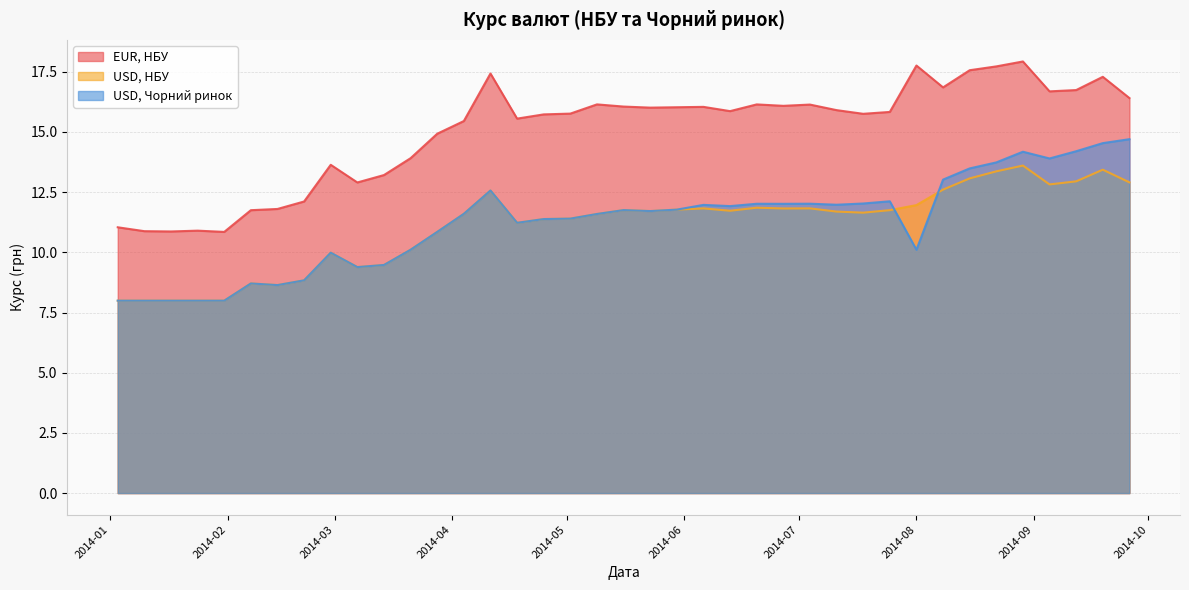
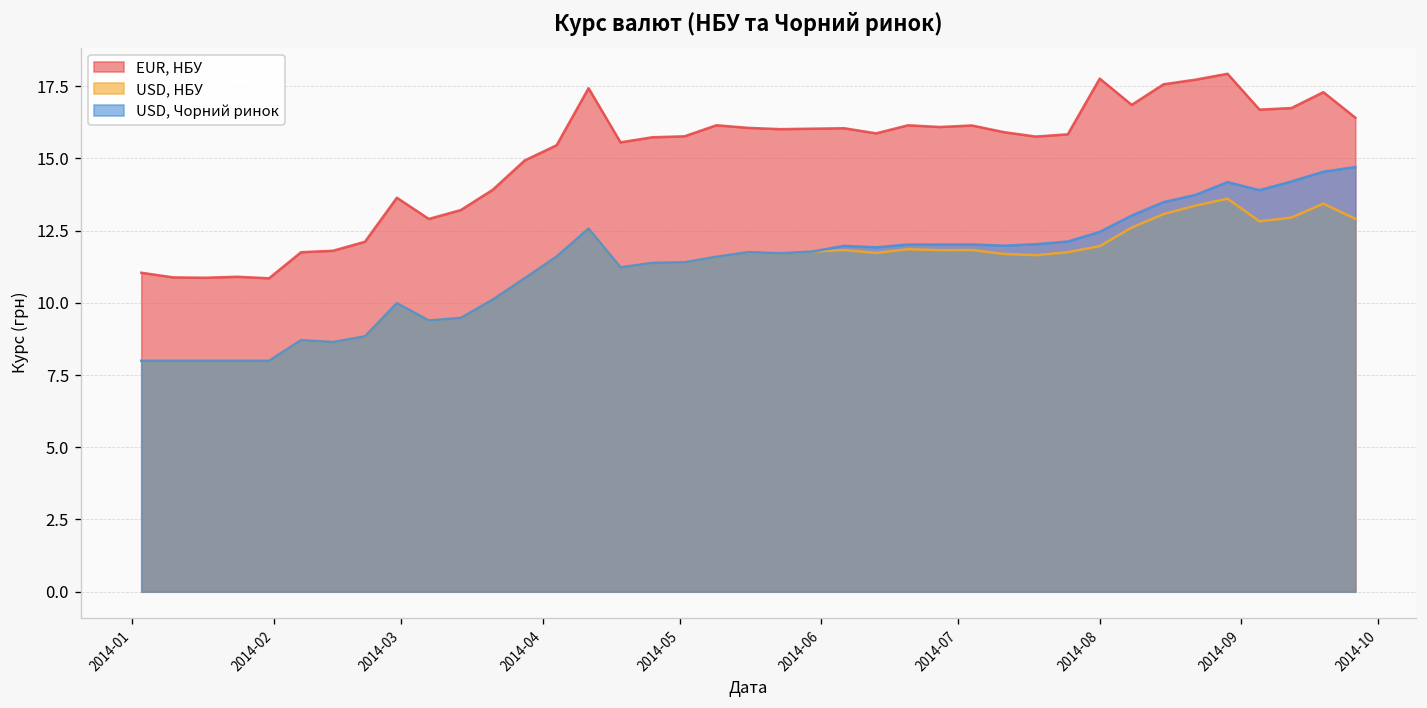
  {
    "EUR, НБУ": {
      "2014-08": 17.8
    },
    "USD, НБУ": {
      "2014-08": 12.0
    },
    "USD, Чорний ринок": {
-     "2014-08": 10.1
+     "2014-08": 12.5
    }
  }
